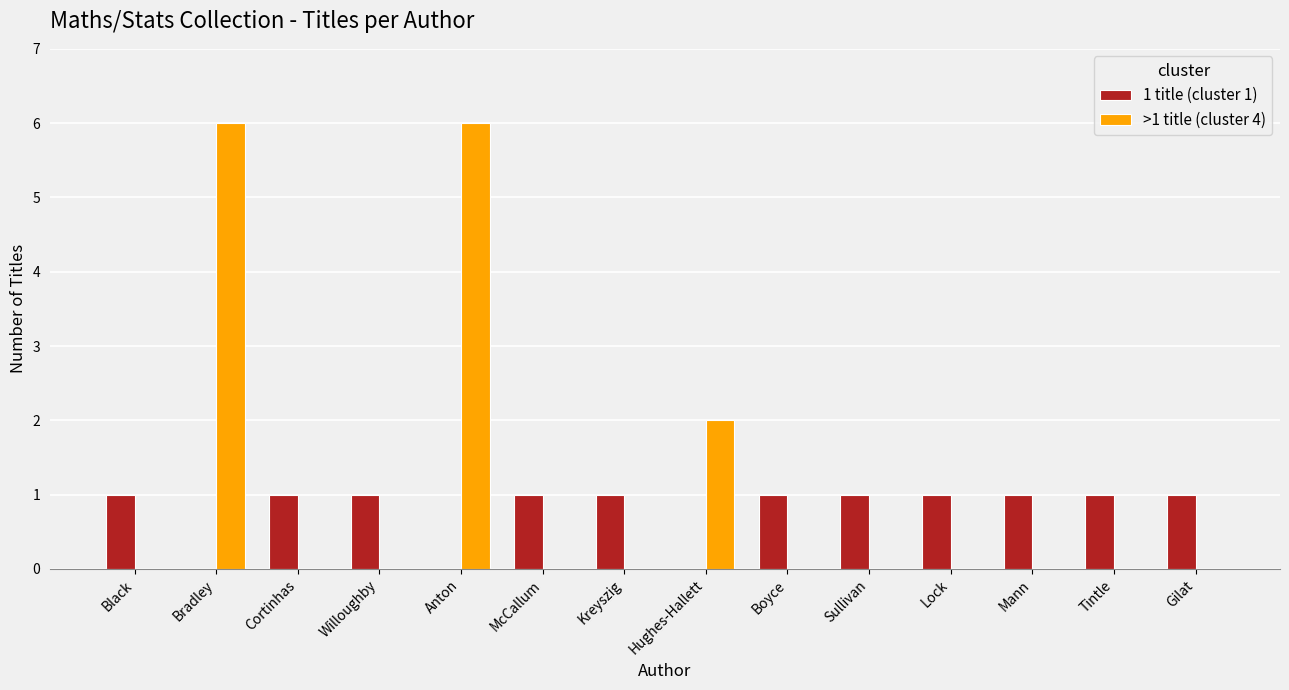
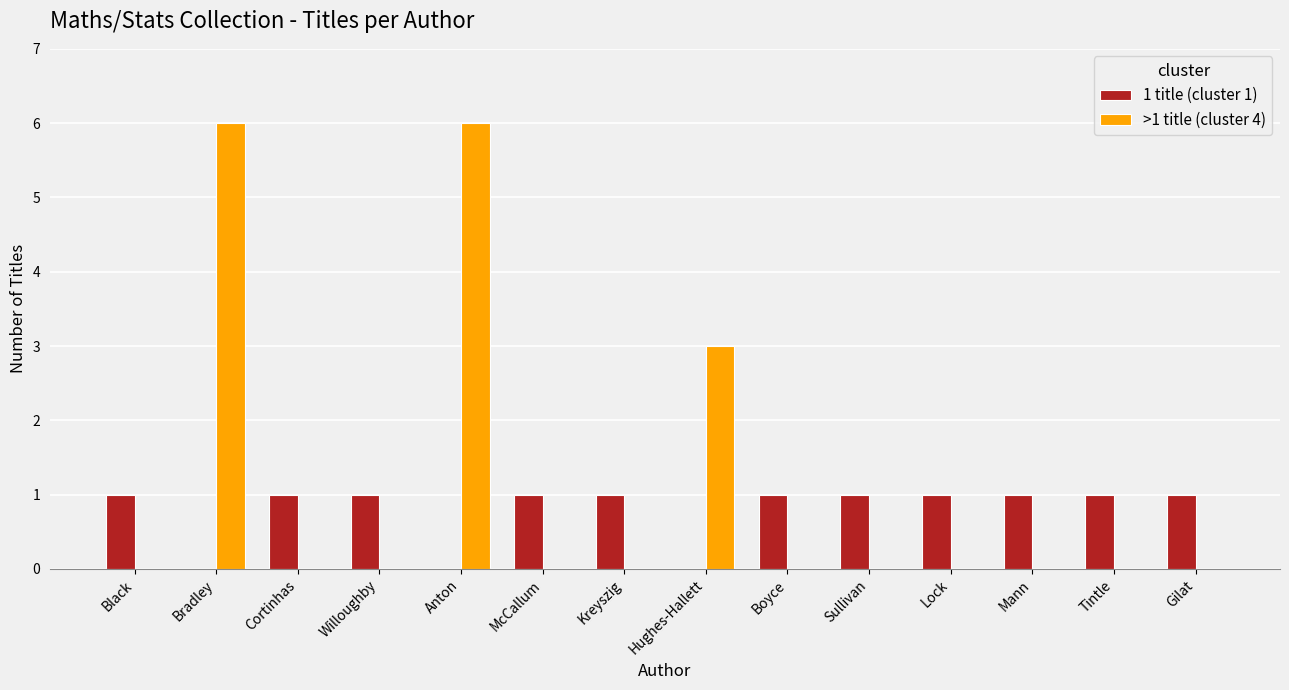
  {
    "1 title (cluster 1)": {
      "Black": 1,
      "Bradley": 0,
      "Cortinhas": 1,
      "Willoughby": 1,
      "Anton": 0,
      "McCallum": 1,
      "Kreyszig": 1,
      "Hughes-Hallett": 0,
      "Boyce": 1,
      "Sullivan": 1,
      "Lock": 1,
      "Mann": 1,
      "Tintle": 1,
      "Gilat": 1
    },
    ">1 title (cluster 4)": {
      "Black": 0,
      "Bradley": 6,
      "Cortinhas": 0,
      "Willoughby": 0,
      "Anton": 6,
      "McCallum": 0,
      "Kreyszig": 0,
-     "Hughes-Hallett": 2,
+     "Hughes-Hallett": 3,
      "Boyce": 0,
      "Sullivan": 0,
      "Lock": 0,
      "Mann": 0,
      "Tintle": 0,
      "Gilat": 0
    }
  }
